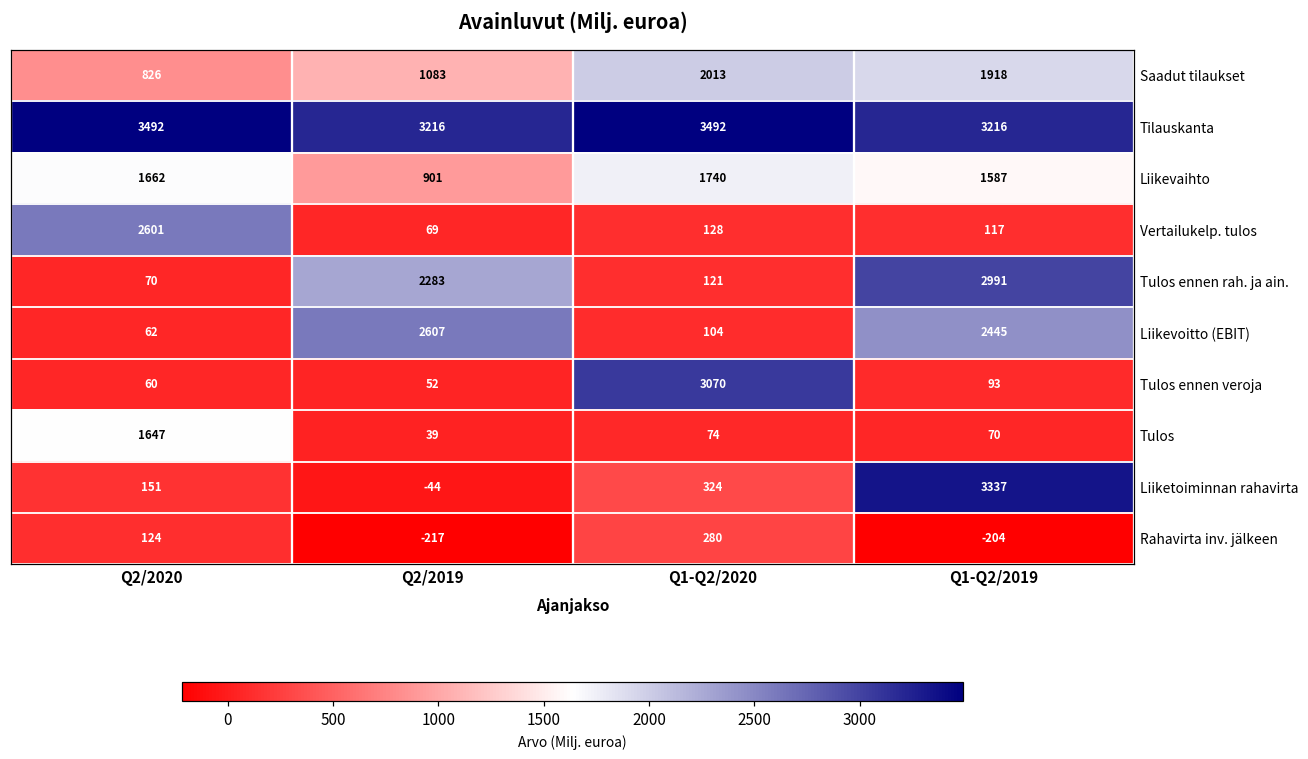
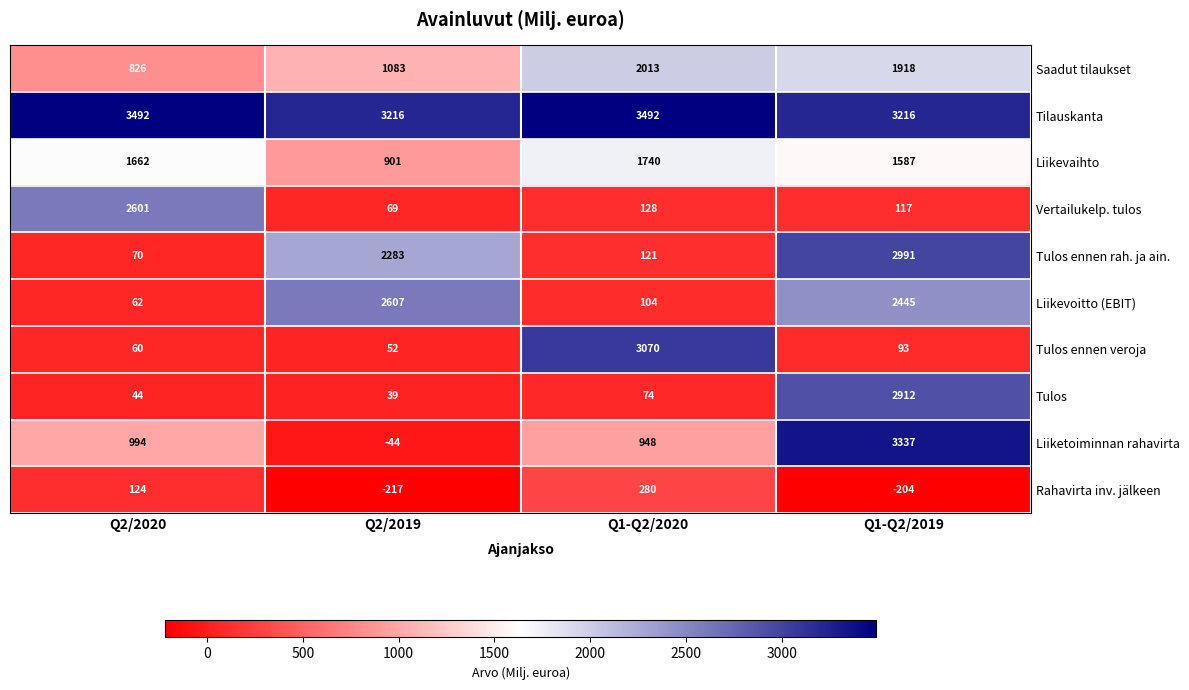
  {
    "Saadut tilaukset": {
      "Q2/2020": 826,
      "Q2/2019": 1083,
      "Q1-Q2/2020": 2013,
      "Q1-Q2/2019": 1918
    },
    "Tilauskanta": {
      "Q2/2020": 3492,
      "Q2/2019": 3216,
      "Q1-Q2/2020": 3492,
      "Q1-Q2/2019": 3216
    },
    "Liikevaihto": {
      "Q2/2020": 1662,
      "Q2/2019": 901,
      "Q1-Q2/2020": 1740,
      "Q1-Q2/2019": 1587
    },
    "Vertailukelp. tulos": {
      "Q2/2020": 2601,
      "Q2/2019": 69,
      "Q1-Q2/2020": 128,
      "Q1-Q2/2019": 117
    },
    "Tulos ennen rah. ja ain.": {
      "Q2/2020": 70,
      "Q2/2019": 2283,
      "Q1-Q2/2020": 121,
      "Q1-Q2/2019": 2991
    },
    "Liikevoitto (EBIT)": {
      "Q2/2020": 62,
      "Q2/2019": 2607,
      "Q1-Q2/2020": 104,
      "Q1-Q2/2019": 2445
    },
    "Tulos ennen veroja": {
      "Q2/2020": 60,
      "Q2/2019": 52,
      "Q1-Q2/2020": 3070,
      "Q1-Q2/2019": 93
    },
    "Tulos": {
-     "Q2/2020": 1647,
+     "Q2/2020": 44,
      "Q2/2019": 39,
      "Q1-Q2/2020": 74,
-     "Q1-Q2/2019": 70
+     "Q1-Q2/2019": 2912
    },
    "Liiketoiminnan rahavirta": {
-     "Q2/2020": 151,
+     "Q2/2020": 994,
      "Q2/2019": -44,
-     "Q1-Q2/2020": 324,
+     "Q1-Q2/2020": 948,
      "Q1-Q2/2019": 3337
    },
    "Rahavirta inv. jälkeen": {
      "Q2/2020": 124,
      "Q2/2019": -217,
      "Q1-Q2/2020": 280,
      "Q1-Q2/2019": -204
    }
  }
